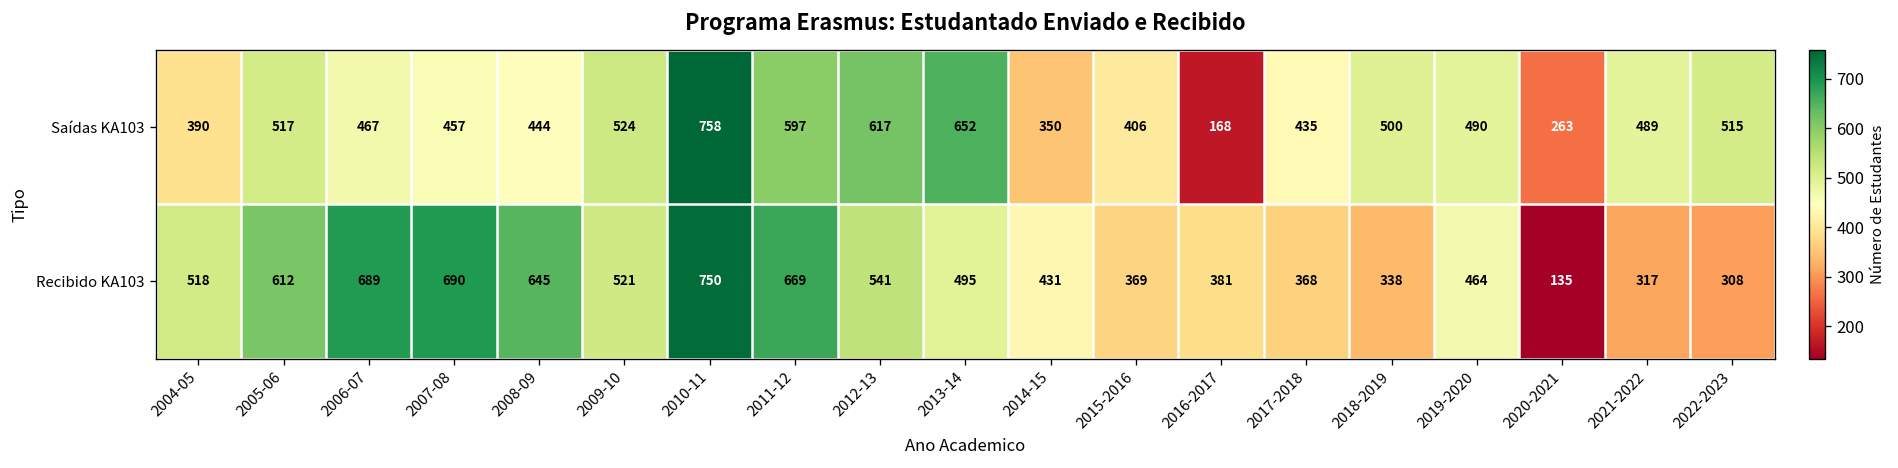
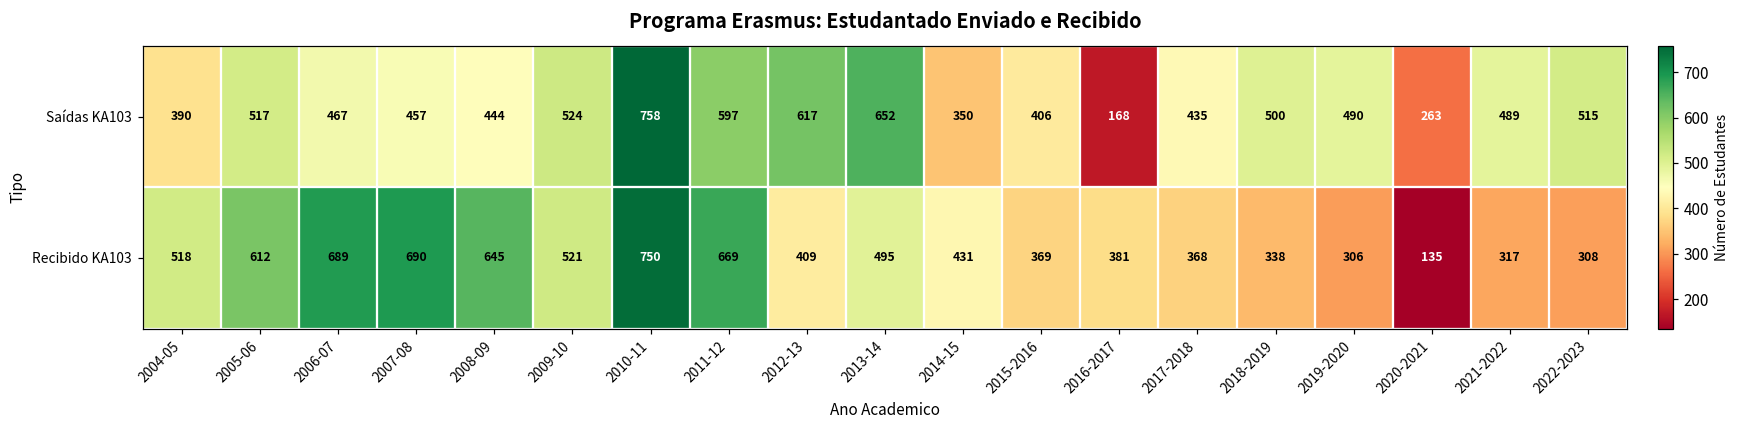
  {
    "Saídas KA103": {
      "2004-05": 390,
      "2005-06": 517,
      "2006-07": 467,
      "2007-08": 457,
      "2008-09": 444,
      "2009-10": 524,
      "2010-11": 758,
      "2011-12": 597,
      "2012-13": 617,
      "2013-14": 652,
      "2014-15": 350,
      "2015-2016": 406,
      "2016-2017": 168,
      "2017-2018": 435,
      "2018-2019": 500,
      "2019-2020": 490,
      "2020-2021": 263,
      "2021-2022": 489,
      "2022-2023": 515
    },
    "Recibido KA103": {
      "2004-05": 518,
      "2005-06": 612,
      "2006-07": 689,
      "2007-08": 690,
      "2008-09": 645,
      "2009-10": 521,
      "2010-11": 750,
      "2011-12": 669,
-     "2012-13": 541,
+     "2012-13": 409,
      "2013-14": 495,
      "2014-15": 431,
      "2015-2016": 369,
      "2016-2017": 381,
      "2017-2018": 368,
      "2018-2019": 338,
-     "2019-2020": 464,
+     "2019-2020": 306,
      "2020-2021": 135,
      "2021-2022": 317,
      "2022-2023": 308
    }
  }
